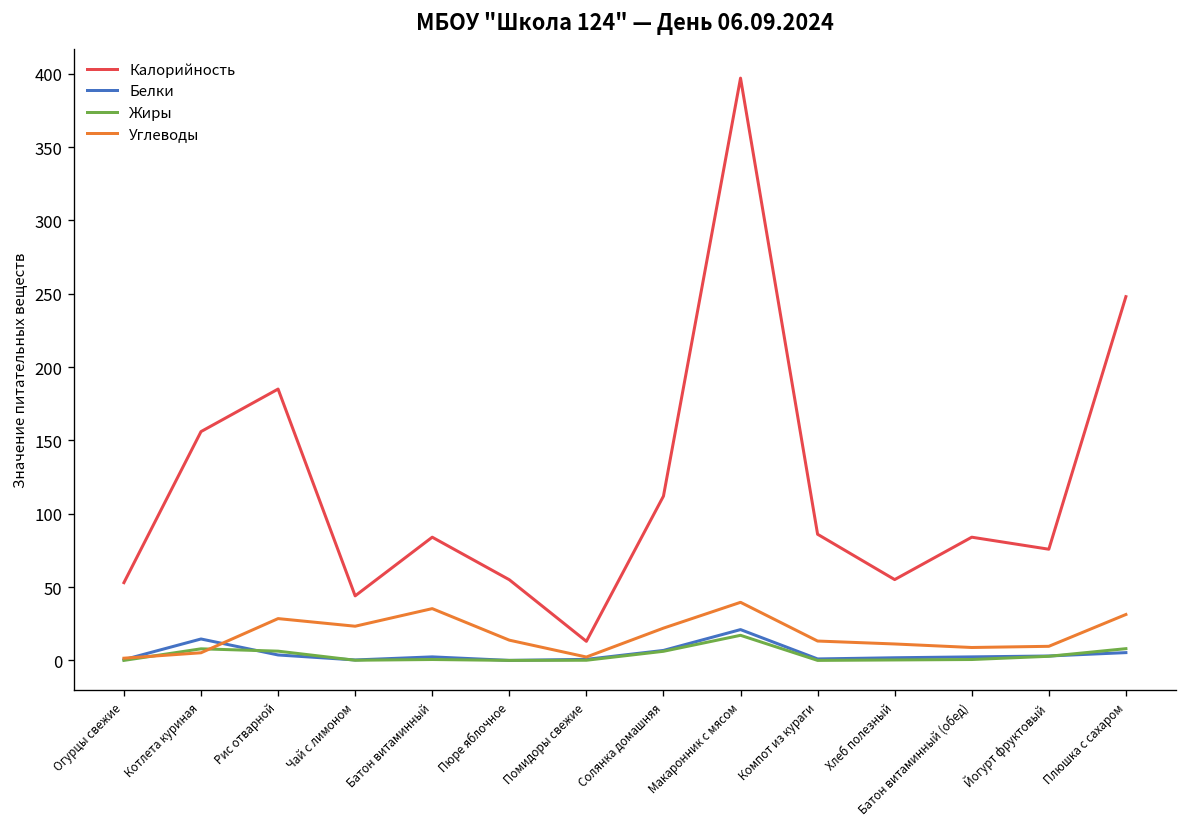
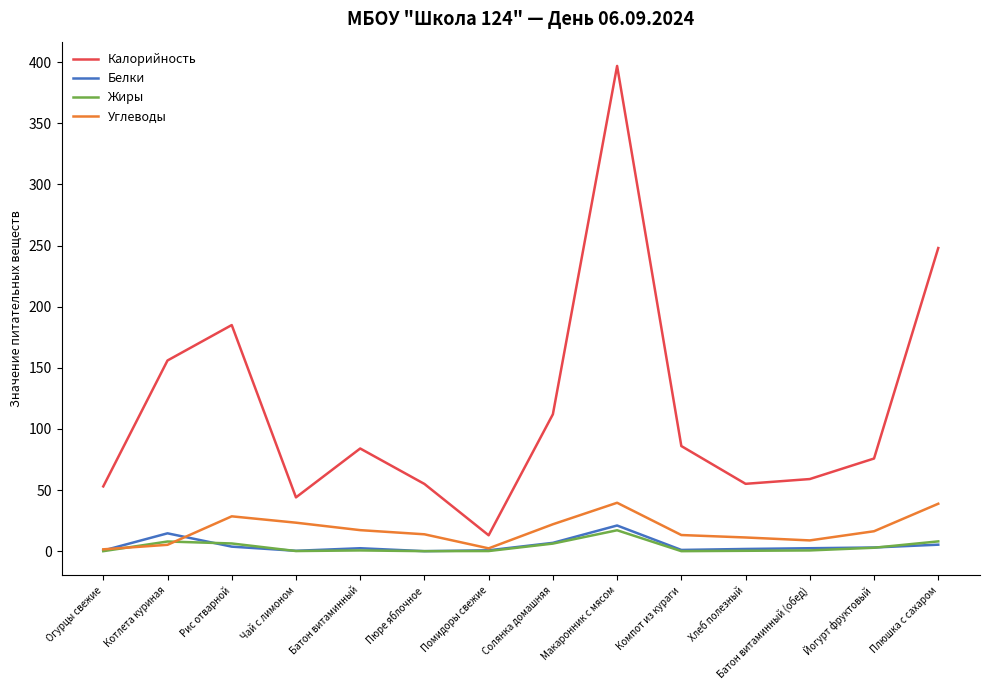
  {
    "Калорийность": {
      "Огурцы свежие": 53,
      "Котлета куриная": 156,
      "Рис отварной": 185,
      "Чай с лимоном": 44,
      "Батон витаминный": 84,
      "Пюре яблочное": 55,
      "Помидоры свежие": 13,
      "Солянка домашняя": 112,
      "Макаронник с мясом": 397,
      "Компот из кураги": 86,
      "Хлеб полезный": 55,
-     "Батон витаминный (обед)": 84,
+     "Батон витаминный (обед)": 59,
      "Йогурт фруктовый": 76,
      "Плюшка с сахаром": 248
    },
    "Белки": {
      "Котлета куриная": 15,
      "Рис отварной": 4,
      "Макаронник с мясом": 21,
      "Плюшка с сахаром": 5
    },
    "Жиры": {
      "Котлета куриная": 8,
      "Рис отварной": 6,
      "Макаронник с мясом": 17,
      "Плюшка с сахаром": 8
    },
    "Углеводы": {
      "Котлета куриная": 5,
      "Рис отварной": 29,
      "Чай с лимоном": 23,
-     "Батон витаминный": 35,
+     "Батон витаминный": 17,
      "Пюре яблочное": 14,
      "Солянка домашняя": 22,
      "Макаронник с мясом": 40,
      "Компот из кураги": 13,
      "Хлеб полезный": 11,
      "Батон витаминный (обед)": 9,
-     "Йогурт фруктовый": 10,
-     "Плюшка с сахаром": 31
+     "Йогурт фруктовый": 16,
+     "Плюшка с сахаром": 39
    }
  }
